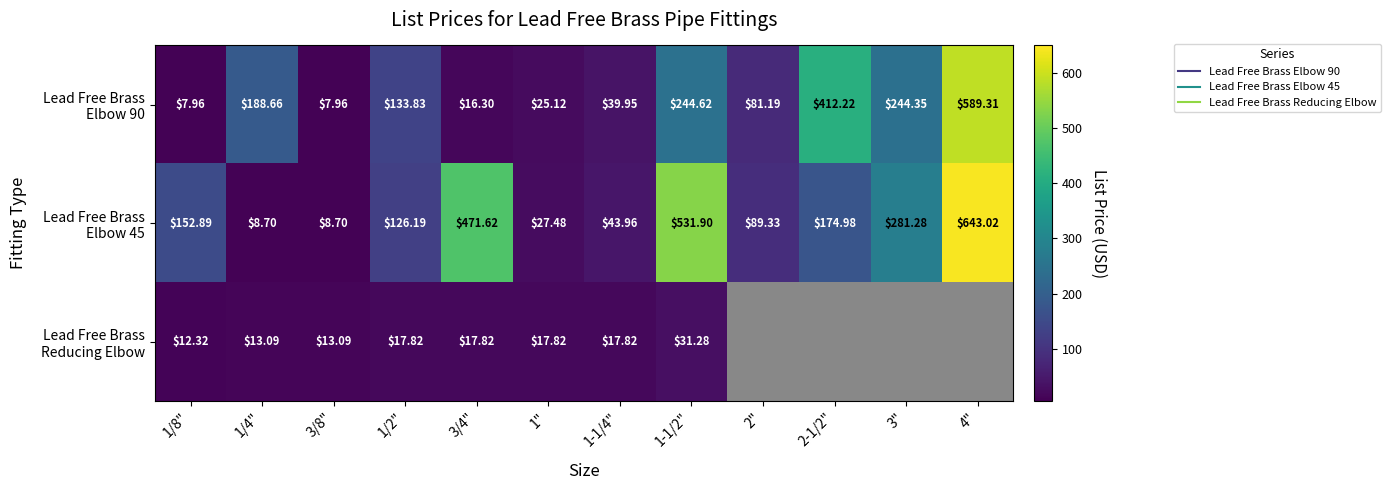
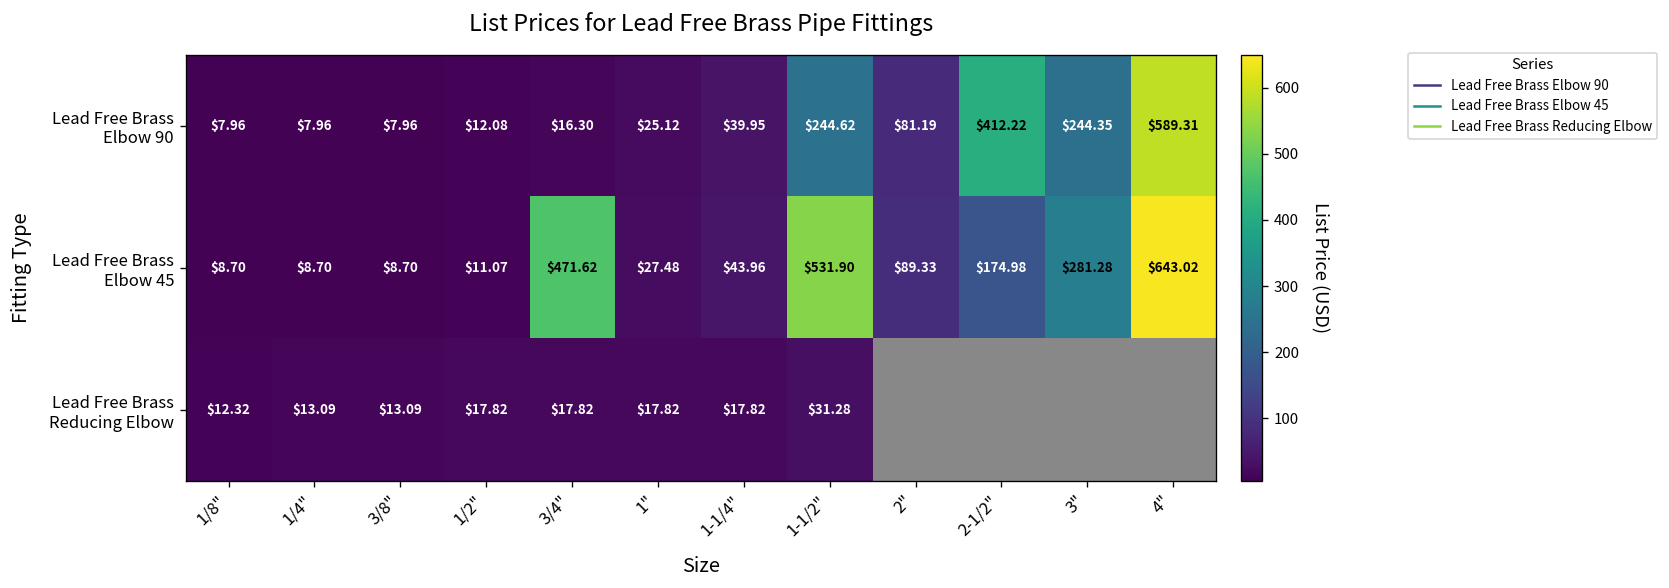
  {
    "Lead Free Brass Elbow 90": {
      "1/8\"": "$7.96",
-     "1/4\"": "$188.66",
+     "1/4\"": "$7.96",
      "3/8\"": "$7.96",
-     "1/2\"": "$133.83",
+     "1/2\"": "$12.08",
      "3/4\"": "$16.30",
      "1\"": "$25.12",
      "1-1/4\"": "$39.95",
      "1-1/2\"": "$244.62",
      "2\"": "$81.19",
      "2-1/2\"": "$412.22",
      "3\"": "$244.35",
      "4\"": "$589.31"
    },
    "Lead Free Brass Elbow 45": {
-     "1/8\"": "$152.89",
+     "1/8\"": "$8.70",
      "1/4\"": "$8.70",
      "3/8\"": "$8.70",
-     "1/2\"": "$126.19",
+     "1/2\"": "$11.07",
      "3/4\"": "$471.62",
      "1\"": "$27.48",
      "1-1/4\"": "$43.96",
      "1-1/2\"": "$531.90",
      "2\"": "$89.33",
      "2-1/2\"": "$174.98",
      "3\"": "$281.28",
      "4\"": "$643.02"
    },
    "Lead Free Brass Reducing Elbow": {
      "1/8\"": "$12.32",
      "1/4\"": "$13.09",
      "3/8\"": "$13.09",
      "1/2\"": "$17.82",
      "3/4\"": "$17.82",
      "1\"": "$17.82",
      "1-1/4\"": "$17.82",
      "1-1/2\"": "$31.28"
    }
  }
